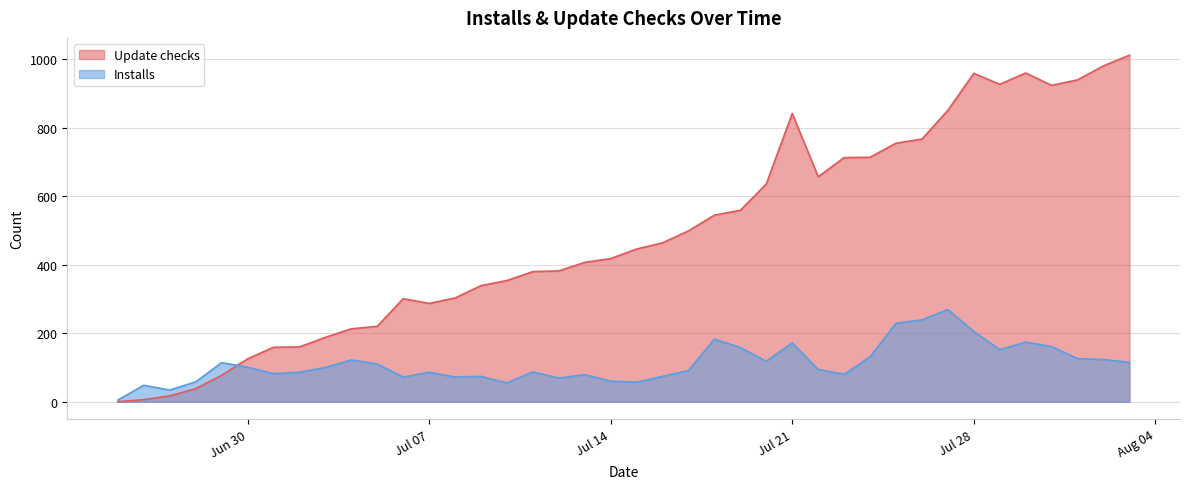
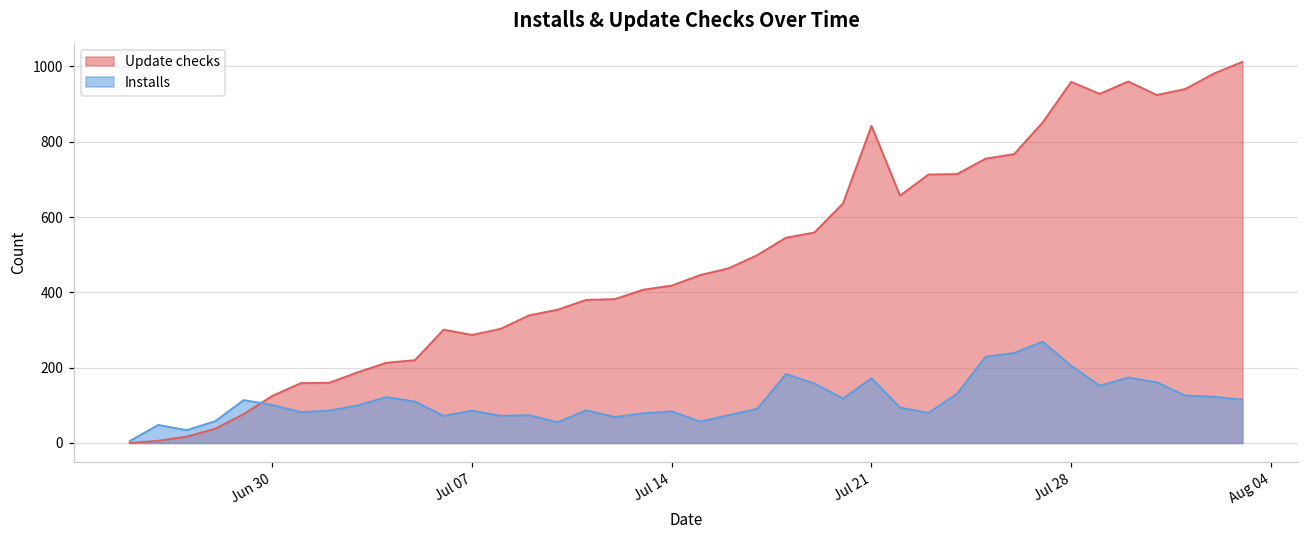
  {
    "Update checks": {
      "Jun 30": 130,
      "Jul 07": 290,
      "Jul 14": 420,
      "Jul 21": 840,
      "Jul 28": 960
    },
    "Installs": {
      "Jun 30": 100,
      "Jul 07": 90,
-     "Jul 14": 60,
+     "Jul 14": 80,
      "Jul 21": 170,
      "Jul 28": 210
    }
  }
